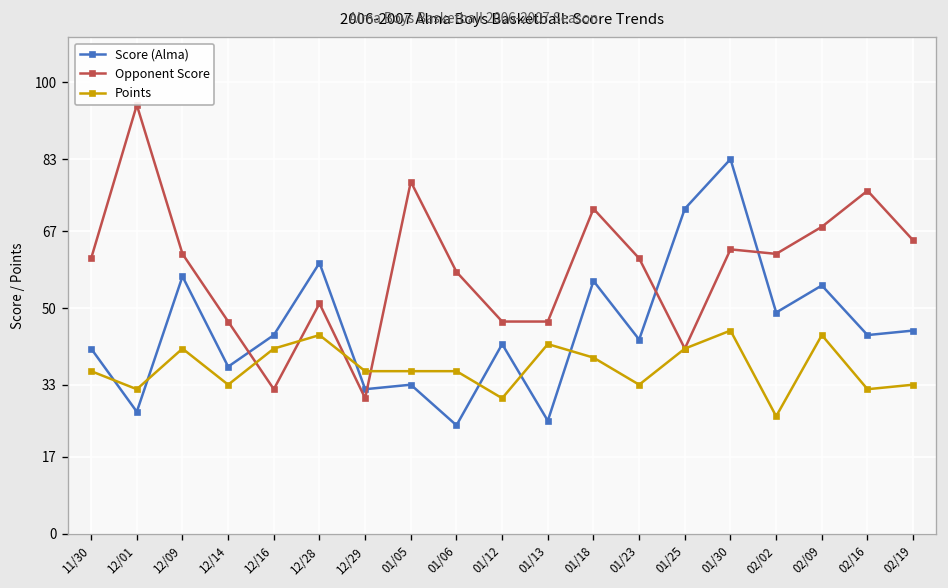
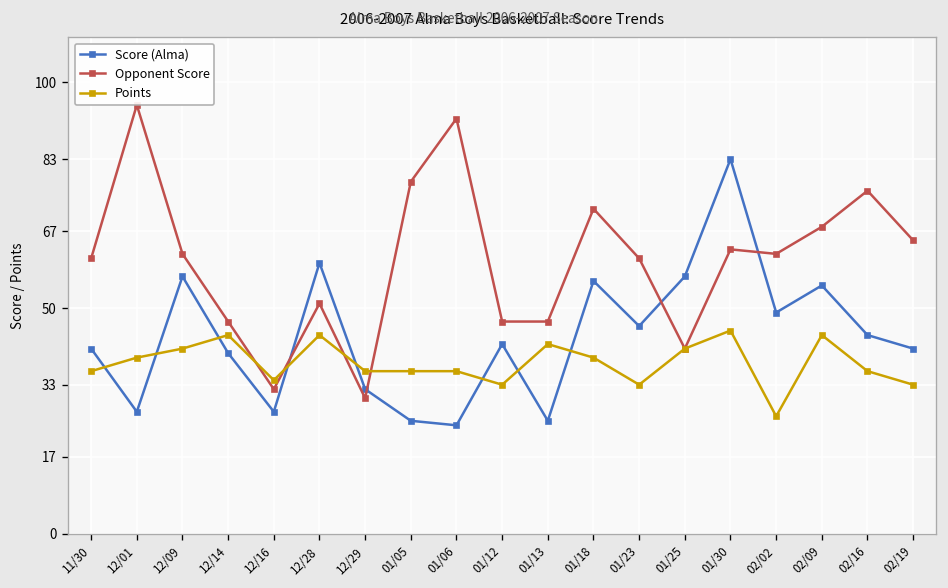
  {
    "Score (Alma)": {
      "11/30": 41,
      "12/01": 27,
      "12/09": 57,
-     "12/14": 37,
-     "12/16": 44,
+     "12/14": 40,
+     "12/16": 27,
      "12/28": 60,
      "12/29": 32,
-     "01/05": 33,
+     "01/05": 25,
      "01/06": 24,
      "01/12": 42,
      "01/13": 25,
      "01/18": 56,
-     "01/23": 43,
-     "01/25": 72,
+     "01/23": 46,
+     "01/25": 57,
      "01/30": 83,
      "02/02": 49,
      "02/09": 55,
      "02/16": 44,
-     "02/19": 45
+     "02/19": 41
    },
    "Opponent Score": {
      "11/30": 61,
      "12/01": 95,
      "12/09": 62,
      "12/14": 47,
      "12/16": 32,
      "12/28": 51,
      "12/29": 30,
      "01/05": 78,
-     "01/06": 58,
+     "01/06": 92,
      "01/12": 47,
      "01/13": 47,
      "01/18": 72,
      "01/23": 61,
      "01/30": 63,
      "02/02": 62,
      "02/09": 68,
      "02/16": 76,
      "02/19": 65
    },
    "Points": {
      "11/30": 36,
-     "12/01": 32,
+     "12/01": 39,
      "12/09": 41,
-     "12/14": 33,
-     "12/16": 41,
+     "12/14": 44,
+     "12/16": 34,
      "12/28": 44,
      "12/29": 36,
      "01/05": 36,
      "01/06": 36,
-     "01/12": 30,
+     "01/12": 33,
      "01/13": 42,
      "01/18": 39,
      "01/23": 33,
      "01/30": 45,
      "02/02": 26,
      "02/09": 44,
-     "02/16": 32,
+     "02/16": 36,
      "02/19": 33
    }
  }
